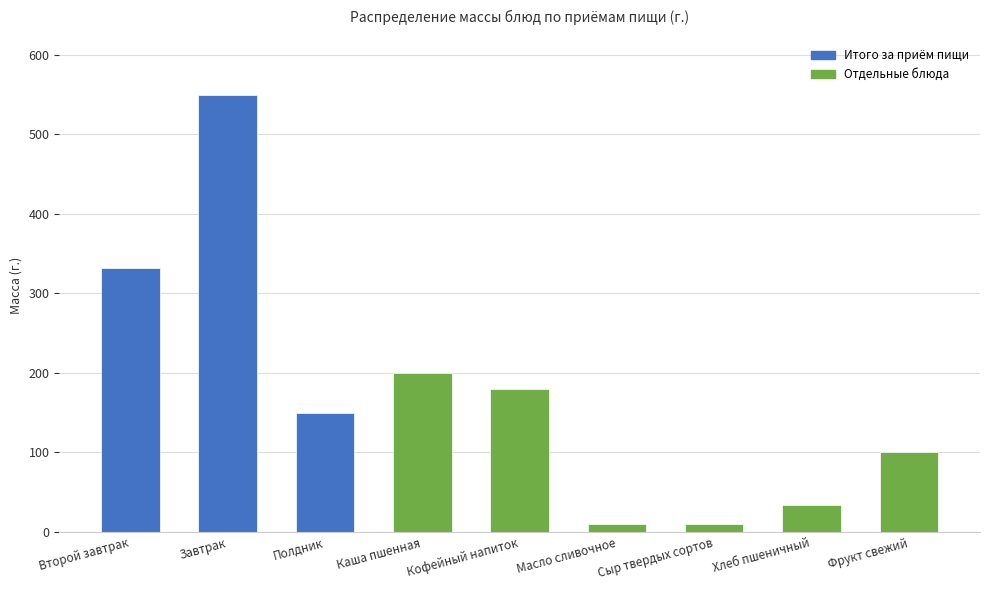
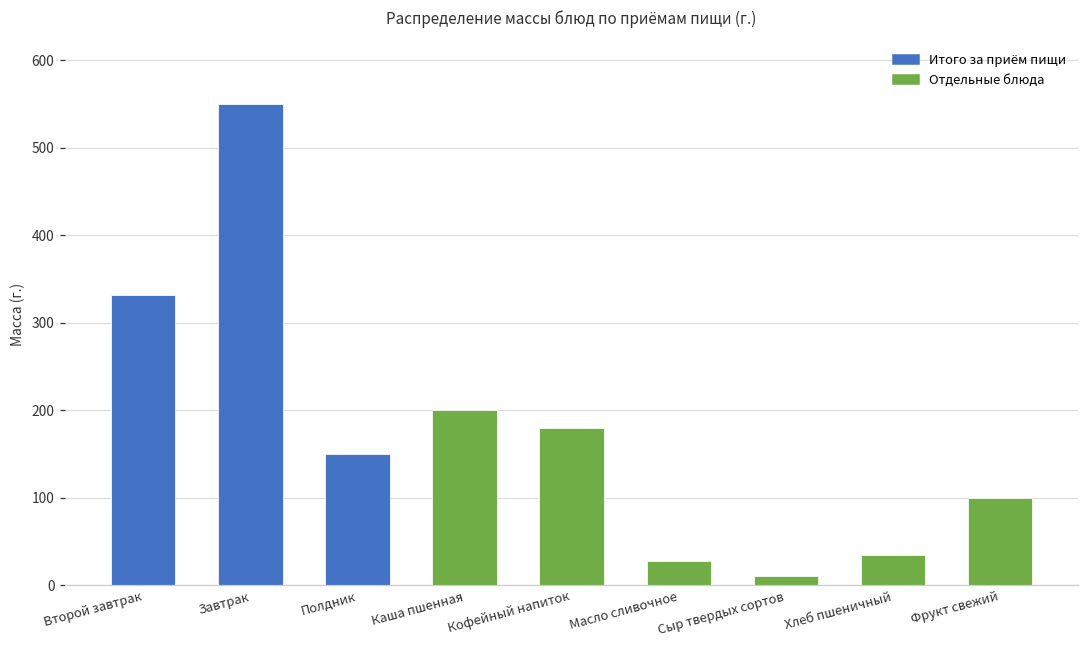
  {
    "Второй завтрак": 330,
    "Завтрак": 550,
    "Полдник": 150,
    "Каша пшенная": 200,
    "Кофейный напиток": 180,
-   "Масло сливочное": 10,
+   "Масло сливочное": 30,
    "Сыр твердых сортов": 10,
    "Хлеб пшеничный": 30,
    "Фрукт свежий": 100
  }
